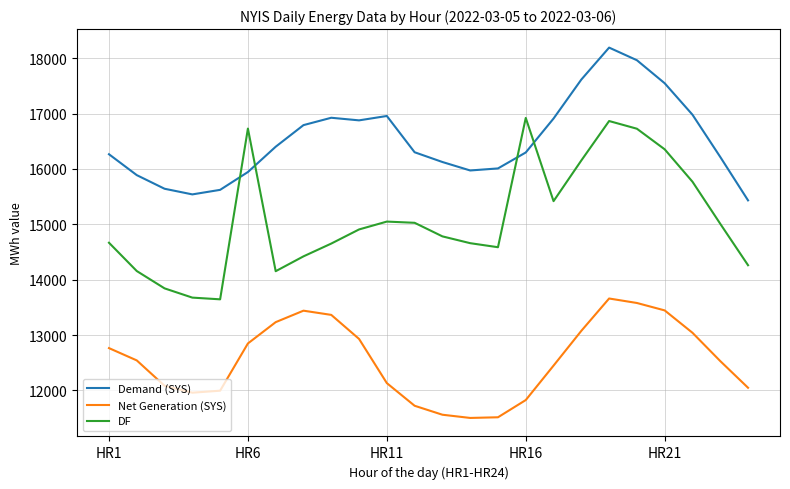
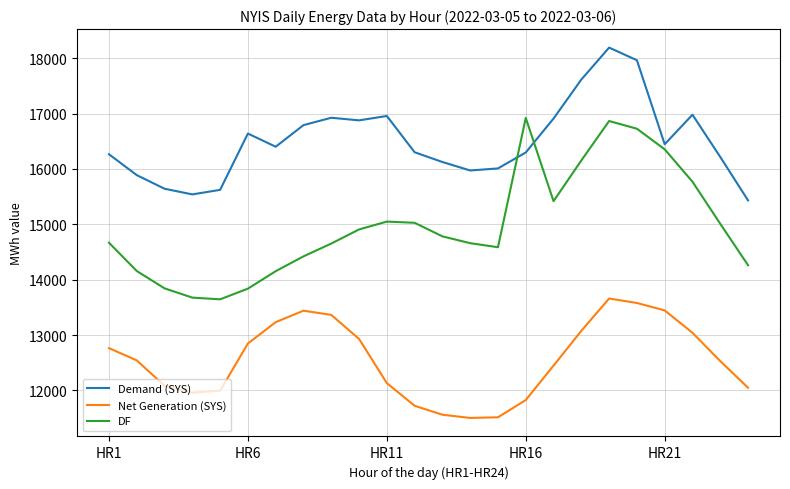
  {
    "Demand (SYS)": {
      "HR1": 16300,
-     "HR6": 15900,
+     "HR6": 16600,
      "HR11": 17000,
      "HR16": 16300,
-     "HR21": 17500
+     "HR21": 16400
    },
    "Net Generation (SYS)": {
      "HR1": 12800,
      "HR6": 12800,
      "HR11": 12100,
      "HR16": 11800,
      "HR21": 13400
    },
    "DF": {
      "HR1": 14700,
-     "HR6": 16700,
+     "HR6": 13800,
      "HR11": 15100,
      "HR16": 16900,
      "HR21": 16400
    }
  }
